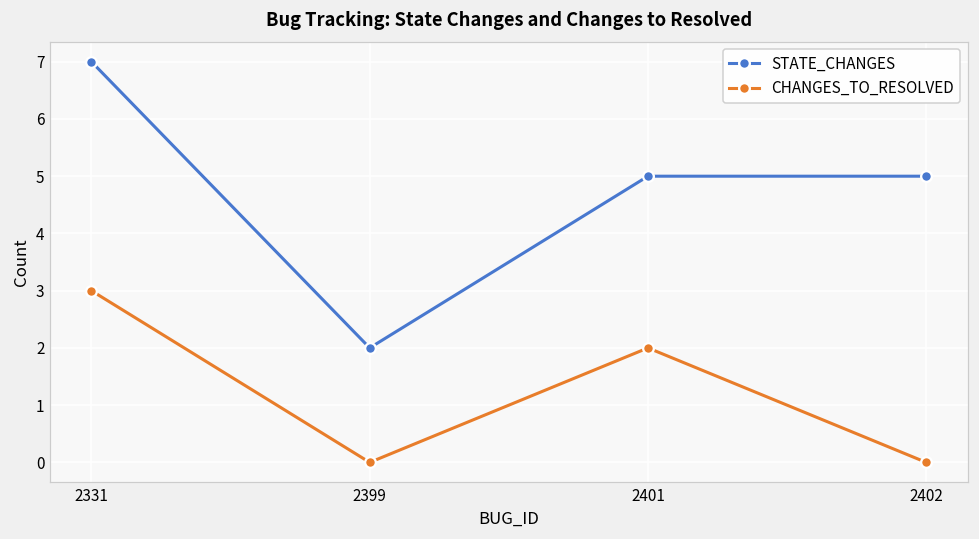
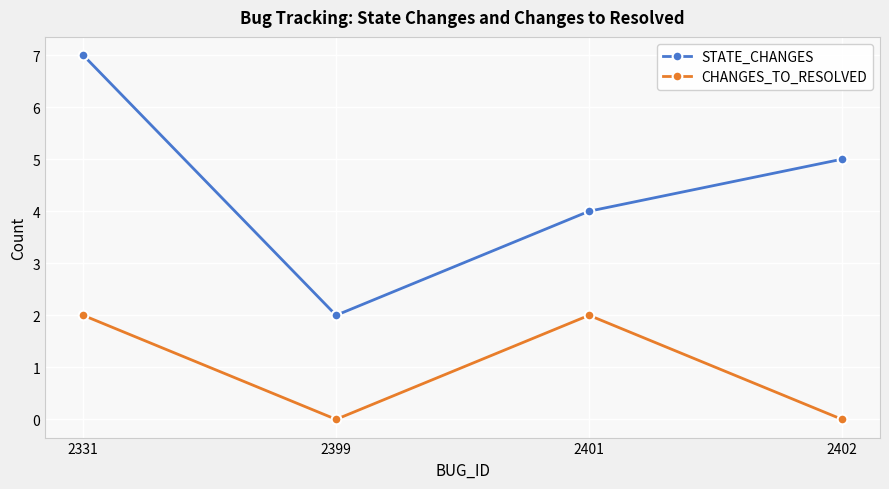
  {
    "STATE_CHANGES": {
      "2331": 7,
      "2399": 2,
-     "2401": 5,
+     "2401": 4,
      "2402": 5
    },
    "CHANGES_TO_RESOLVED": {
-     "2331": 3,
+     "2331": 2,
      "2399": 0,
      "2401": 2,
      "2402": 0
    }
  }
